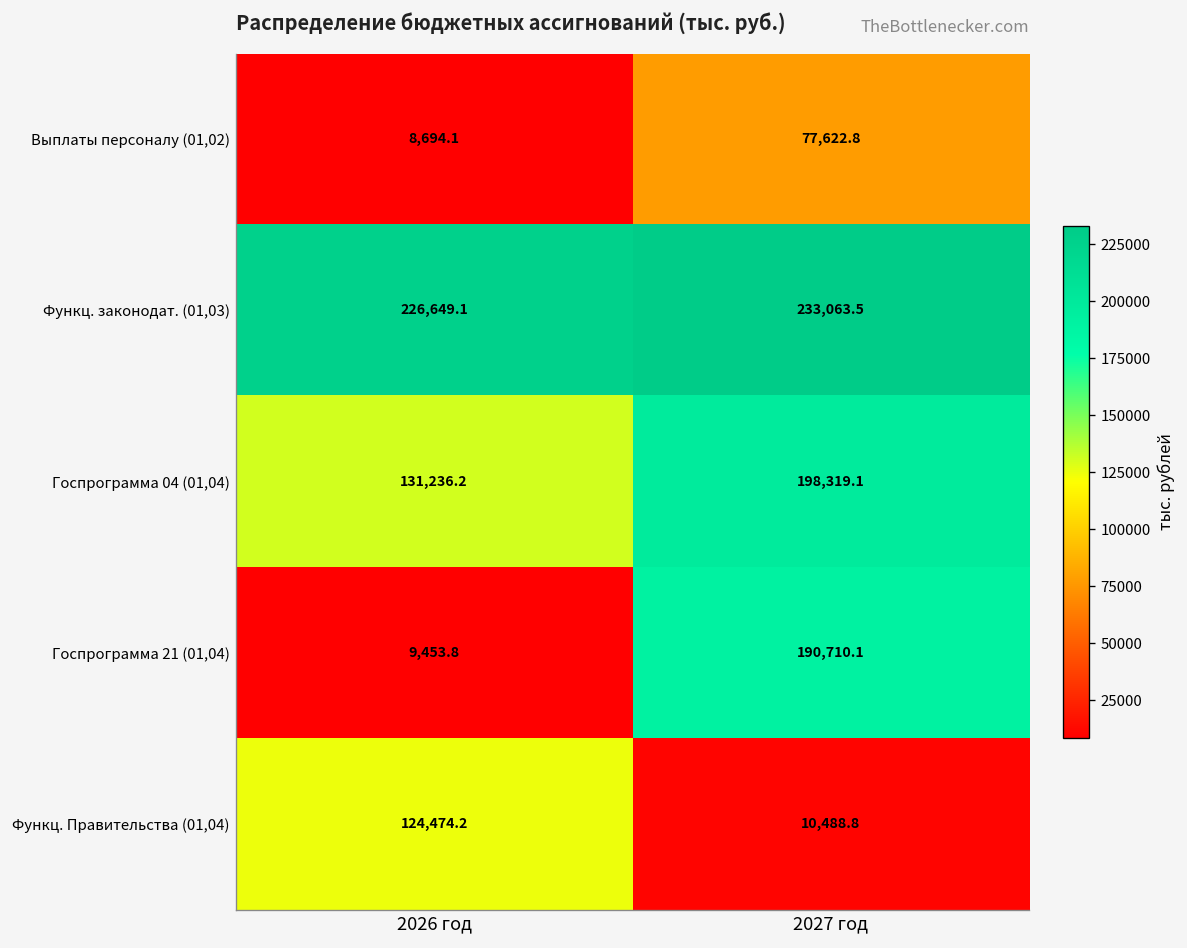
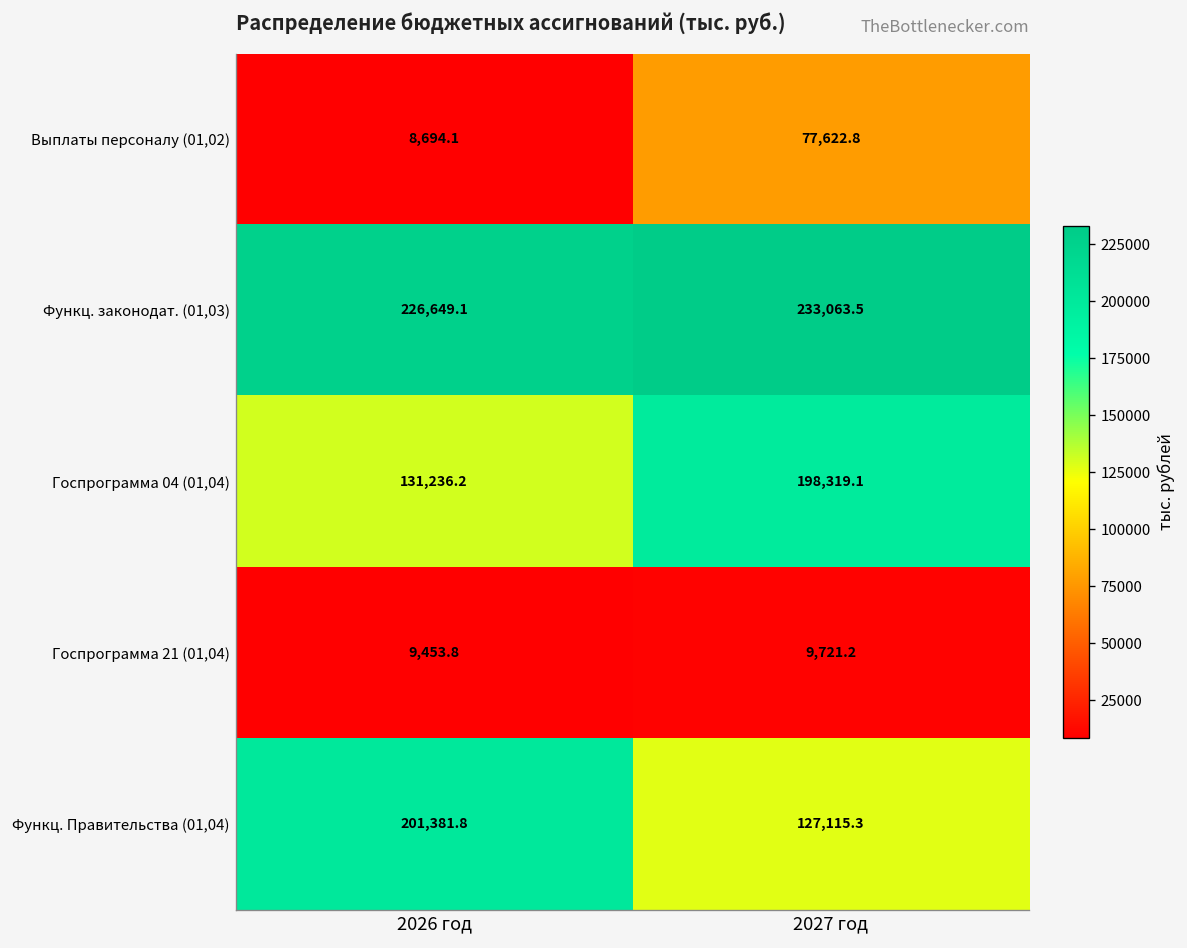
  {
    "Выплаты персоналу (01,02)": {
      "2026 год": "8,694.1",
      "2027 год": "77,622.8"
    },
    "Функц. законодат. (01,03)": {
      "2026 год": "226,649.1",
      "2027 год": "233,063.5"
    },
    "Госпрограмма 04 (01,04)": {
      "2026 год": "131,236.2",
      "2027 год": "198,319.1"
    },
    "Госпрограмма 21 (01,04)": {
      "2026 год": "9,453.8",
-     "2027 год": "190,710.1"
+     "2027 год": "9,721.2"
    },
    "Функц. Правительства (01,04)": {
-     "2026 год": "124,474.2",
-     "2027 год": "10,488.8"
+     "2026 год": "201,381.8",
+     "2027 год": "127,115.3"
    }
  }
